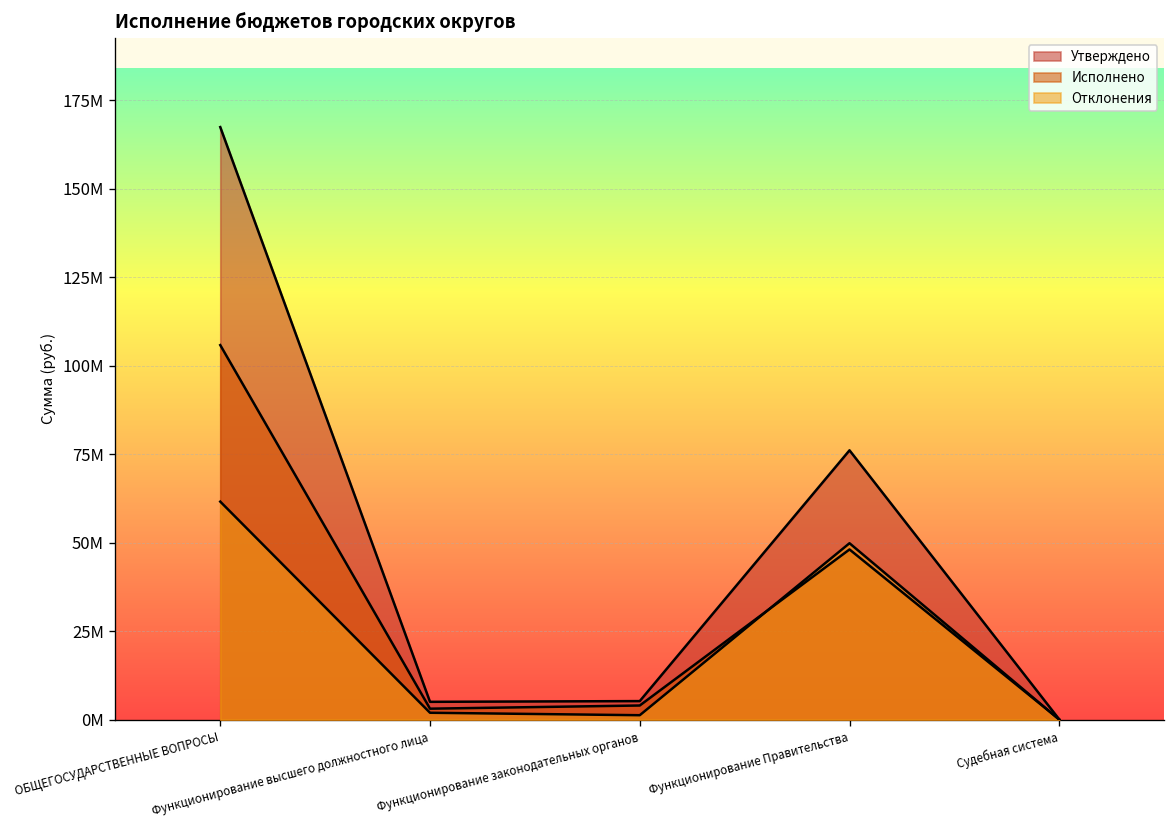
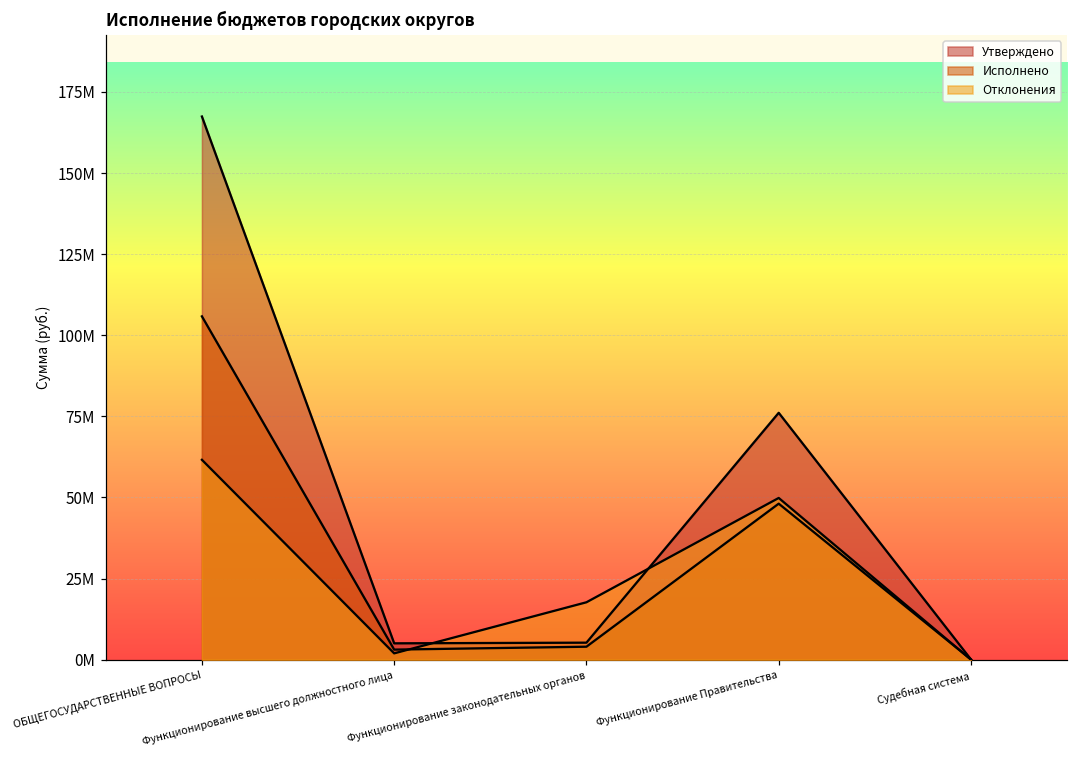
  {
    "Отклонения": {
      "ОБЩЕГОСУДАРСТВЕННЫЕ ВОПРОСЫ": 62000000,
      "Функционирование высшего должностного лица": 2000000,
-     "Функционирование законодательных органов": 1000000,
+     "Функционирование законодательных органов": 18000000,
      "Функционирование Правительства": 50000000
    }
  }
